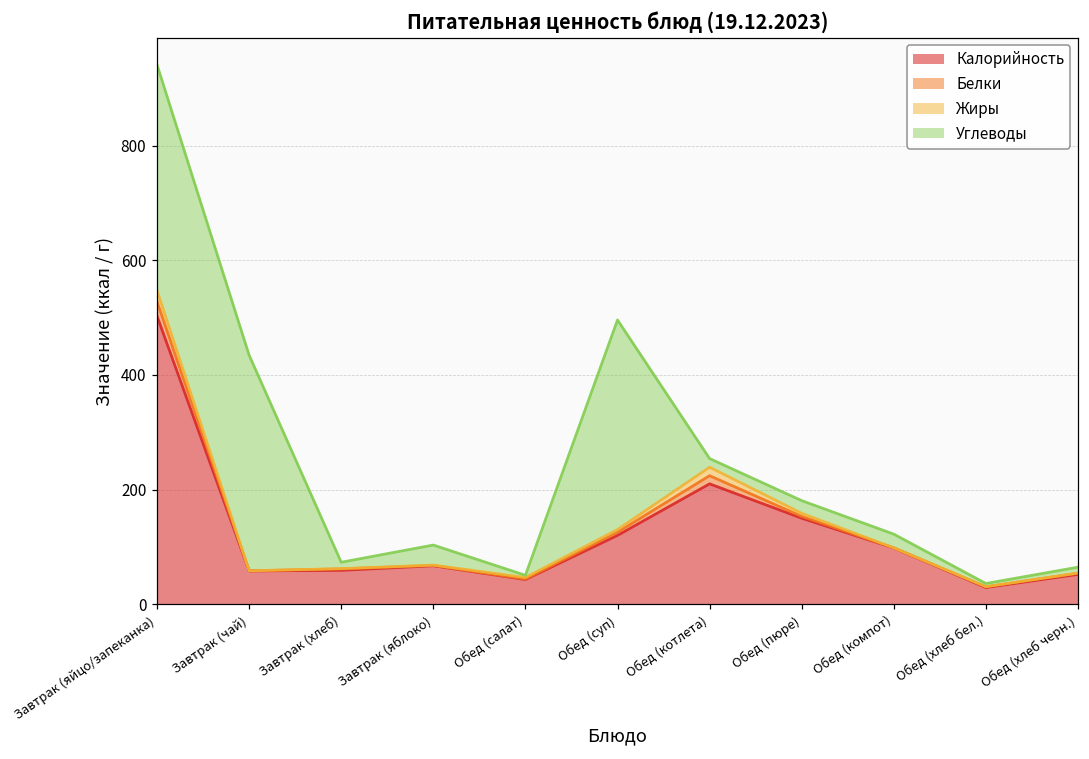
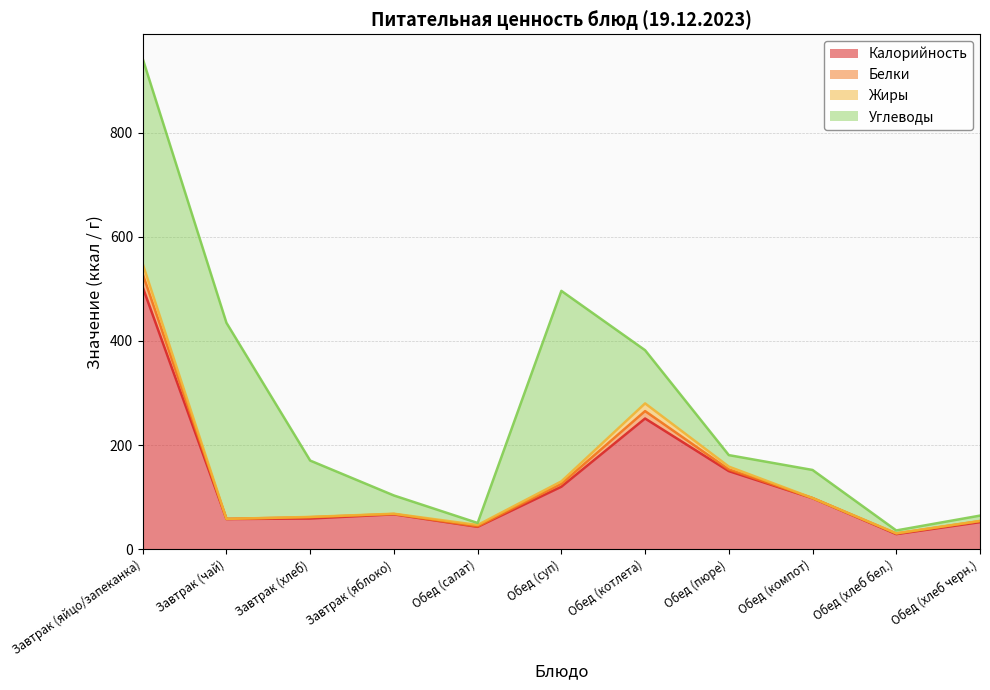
  {
    "Калорийность": {
      "Завтрак (яйцо/запеканка)": 500,
      "Обед (суп)": 120,
-     "Обед (котлета)": 210
+     "Обед (котлета)": 250
    },
    "Углеводы": {
      "Завтрак (яйцо/запеканка)": 390,
      "Завтрак (чай)": 380,
-     "Завтрак (хлеб)": 10,
+     "Завтрак (хлеб)": 110,
      "Завтрак (яблоко)": 40,
      "Обед (суп)": 370,
-     "Обед (котлета)": 20,
+     "Обед (котлета)": 100,
      "Обед (пюре)": 20,
-     "Обед (компот)": 20,
+     "Обед (компот)": 50,
      "Обед (хлеб бел.)": 10,
      "Обед (хлеб черн.)": 10
    }
  }
